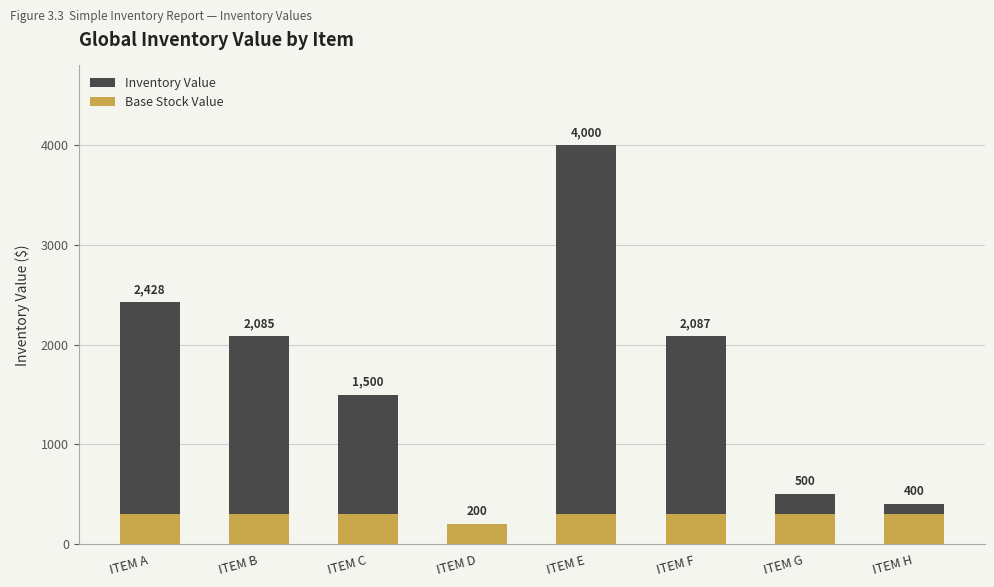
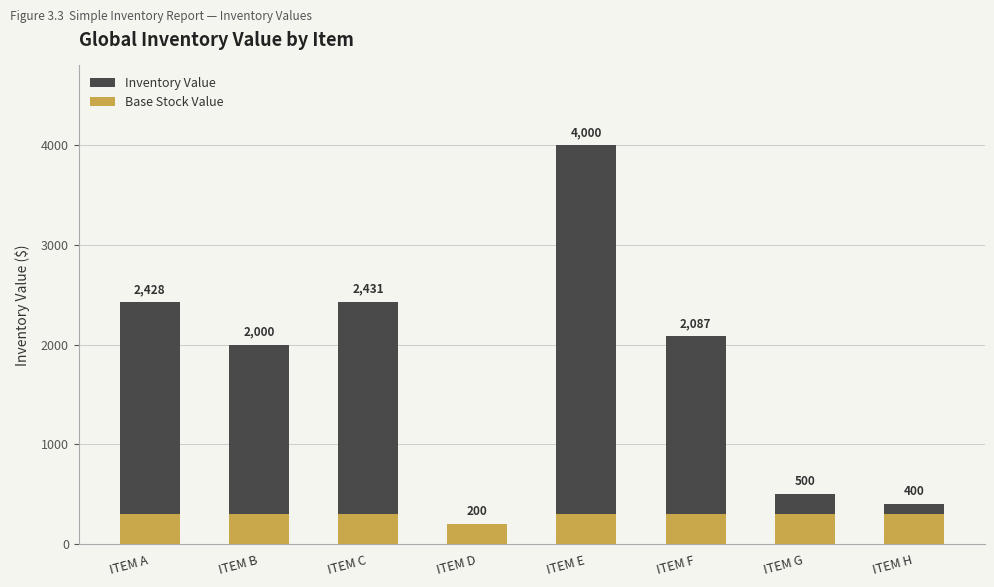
  {
    "Inventory Value": {
      "ITEM A": "2,428",
-     "ITEM B": "2,085",
-     "ITEM C": "1,500",
+     "ITEM B": "2,000",
+     "ITEM C": "2,431",
      "ITEM D": "200",
      "ITEM E": "4,000",
      "ITEM F": "2,087",
      "ITEM G": "500",
      "ITEM H": "400"
    },
    "Base Stock Value": {
      "ITEM D": "200"
    }
  }
